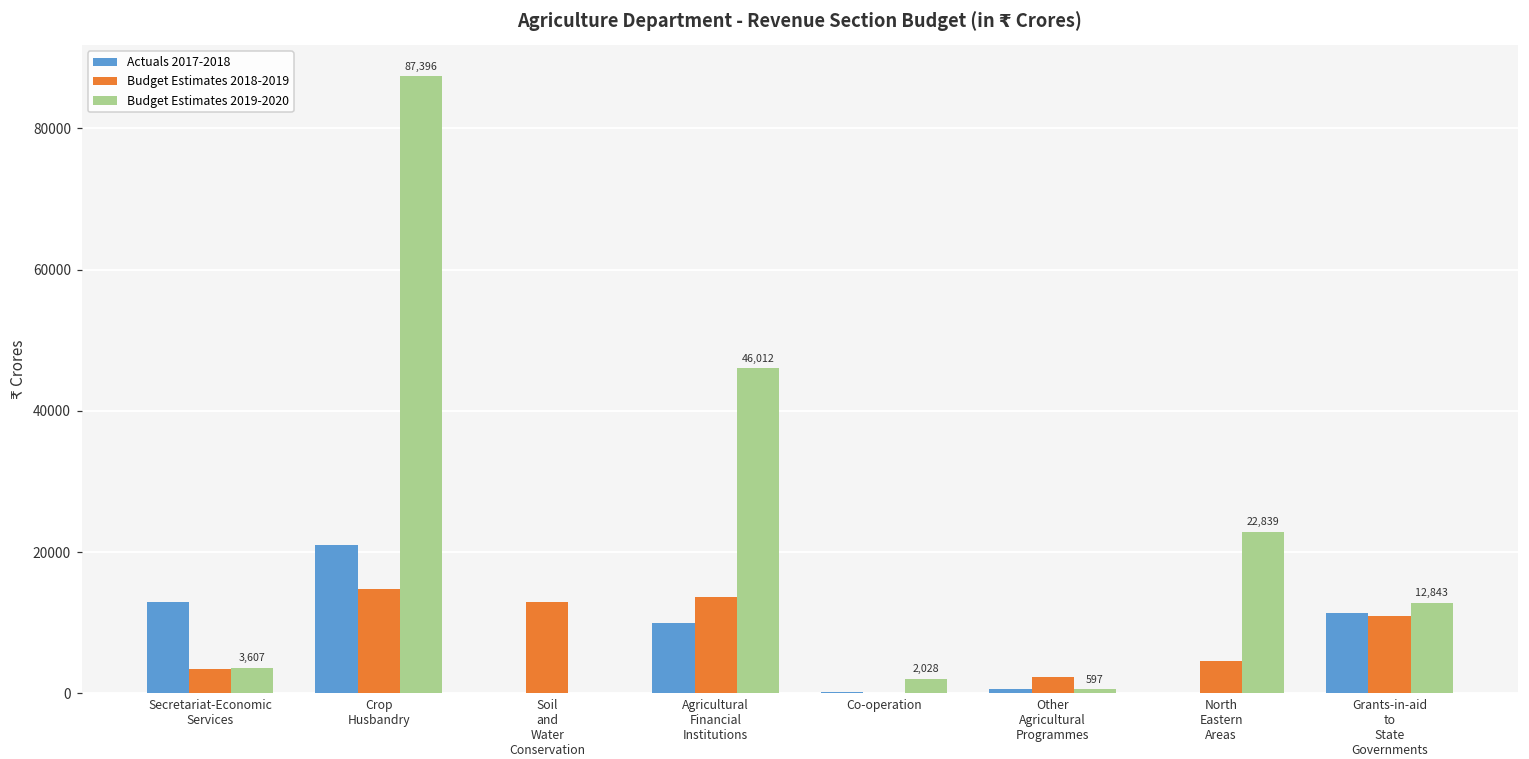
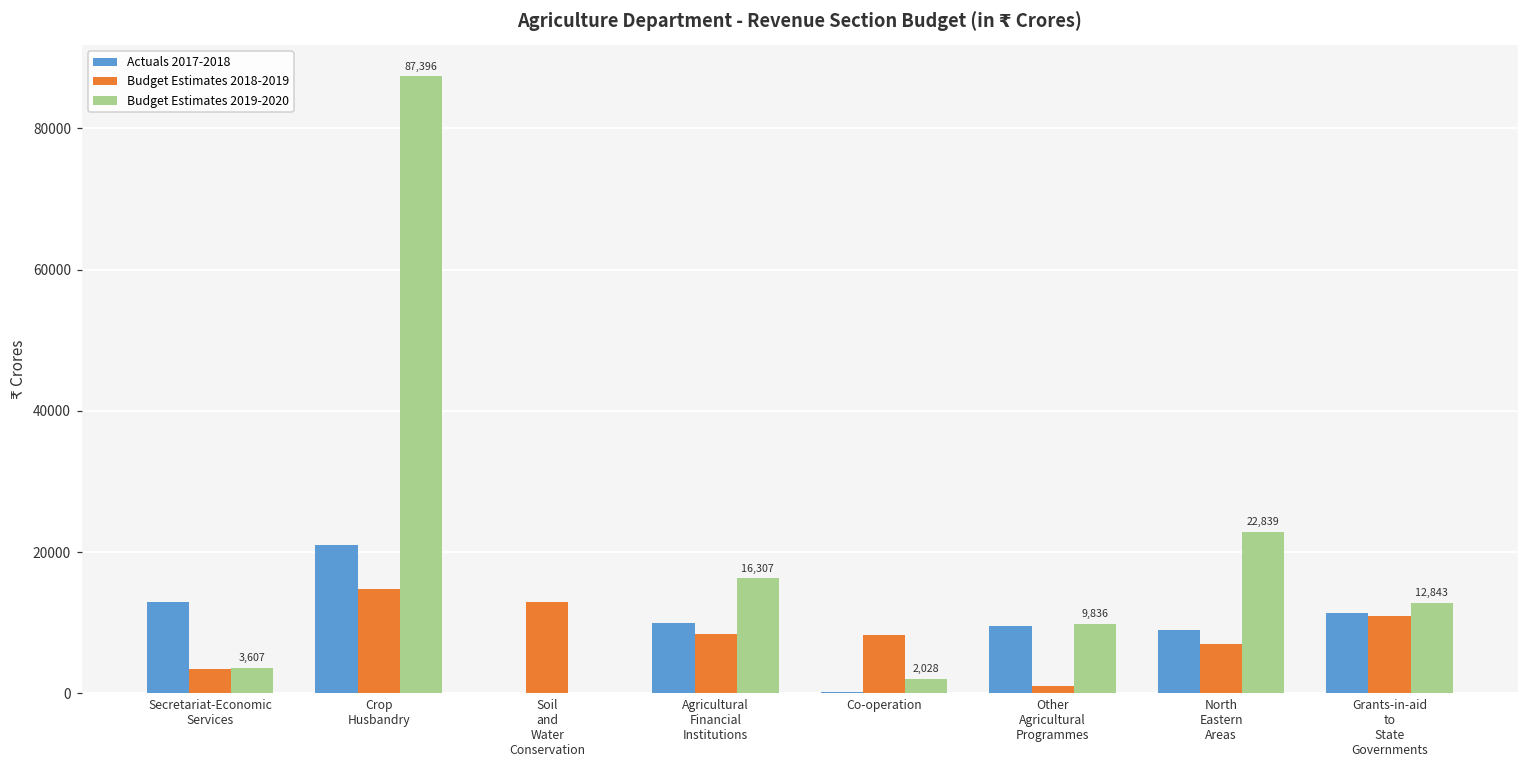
  {
    "Actuals 2017-2018": {
      "Secretariat-Economic Services": "13000",
      "Crop Husbandry": "21000",
      "Agricultural Financial Institutions": "10000",
-     "Other Agricultural Programmes": "1000",
-     "North Eastern Areas": "0",
+     "Other Agricultural Programmes": "10000",
+     "North Eastern Areas": "9000",
      "Grants-in-aid to State Governments": "11000"
    },
    "Budget Estimates 2018-2019": {
      "Secretariat-Economic Services": "3000",
      "Crop Husbandry": "15000",
      "Soil and Water Conservation": "13000",
-     "Agricultural Financial Institutions": "14000",
-     "Co-operation": "0",
-     "Other Agricultural Programmes": "2000",
-     "North Eastern Areas": "5000",
+     "Agricultural Financial Institutions": "8000",
+     "Co-operation": "8000",
+     "Other Agricultural Programmes": "1000",
+     "North Eastern Areas": "7000",
      "Grants-in-aid to State Governments": "11000"
    },
    "Budget Estimates 2019-2020": {
      "Secretariat-Economic Services": "3,607",
      "Crop Husbandry": "87,396",
-     "Agricultural Financial Institutions": "46,012",
+     "Agricultural Financial Institutions": "16,307",
      "Co-operation": "2,028",
-     "Other Agricultural Programmes": "597",
+     "Other Agricultural Programmes": "9,836",
      "North Eastern Areas": "22,839",
      "Grants-in-aid to State Governments": "12,843"
    }
  }
